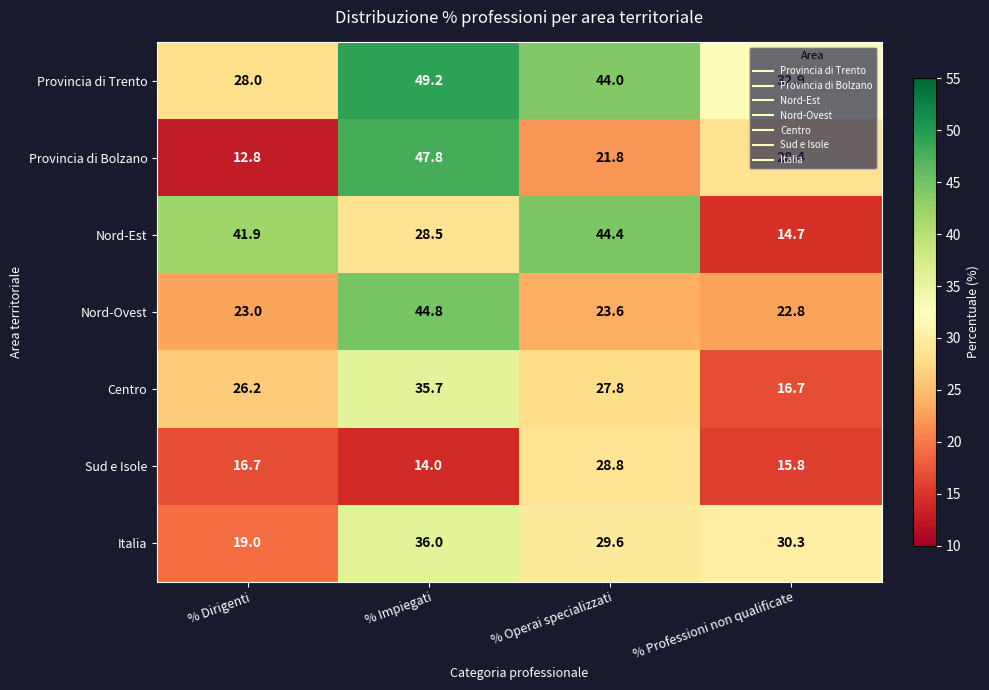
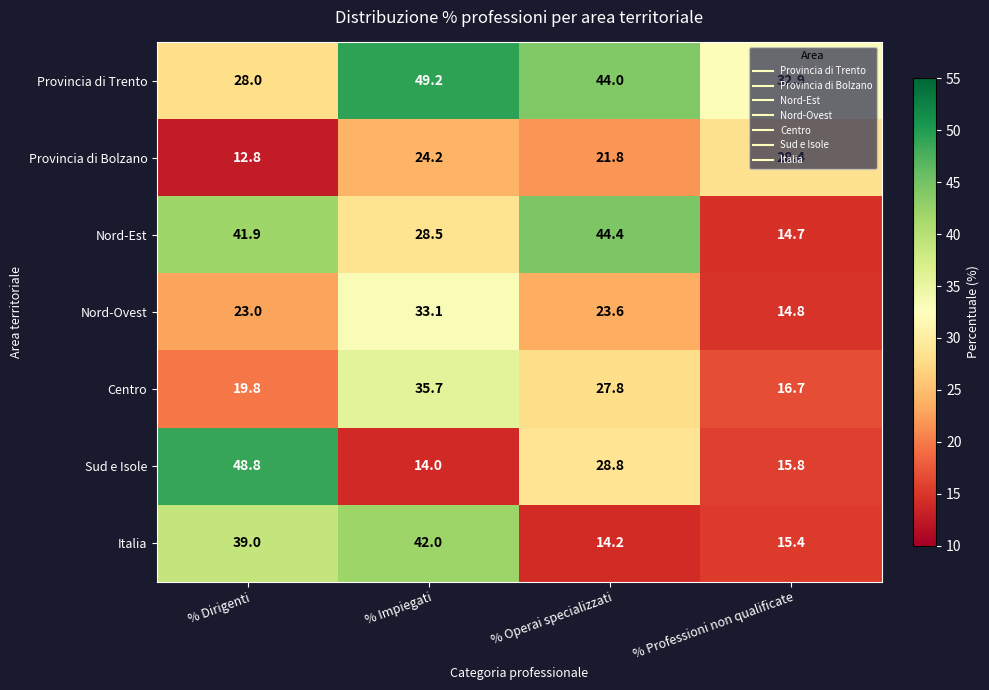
  {
    "Provincia di Trento": {
      "% Dirigenti": 28.0,
      "% Impiegati": 49.2,
      "% Operai specializzati": 44.0
    },
    "Provincia di Bolzano": {
      "% Dirigenti": 12.8,
-     "% Impiegati": 47.8,
+     "% Impiegati": 24.2,
      "% Operai specializzati": 21.8
    },
    "Nord-Est": {
      "% Dirigenti": 41.9,
      "% Impiegati": 28.5,
      "% Operai specializzati": 44.4,
      "% Professioni non qualificate": 14.7
    },
    "Nord-Ovest": {
      "% Dirigenti": 23.0,
-     "% Impiegati": 44.8,
+     "% Impiegati": 33.1,
      "% Operai specializzati": 23.6,
-     "% Professioni non qualificate": 22.8
+     "% Professioni non qualificate": 14.8
    },
    "Centro": {
-     "% Dirigenti": 26.2,
+     "% Dirigenti": 19.8,
      "% Impiegati": 35.7,
      "% Operai specializzati": 27.8,
      "% Professioni non qualificate": 16.7
    },
    "Sud e Isole": {
-     "% Dirigenti": 16.7,
+     "% Dirigenti": 48.8,
      "% Impiegati": 14.0,
      "% Operai specializzati": 28.8,
      "% Professioni non qualificate": 15.8
    },
    "Italia": {
-     "% Dirigenti": 19.0,
-     "% Impiegati": 36.0,
-     "% Operai specializzati": 29.6,
-     "% Professioni non qualificate": 30.3
+     "% Dirigenti": 39.0,
+     "% Impiegati": 42.0,
+     "% Operai specializzati": 14.2,
+     "% Professioni non qualificate": 15.4
    }
  }
